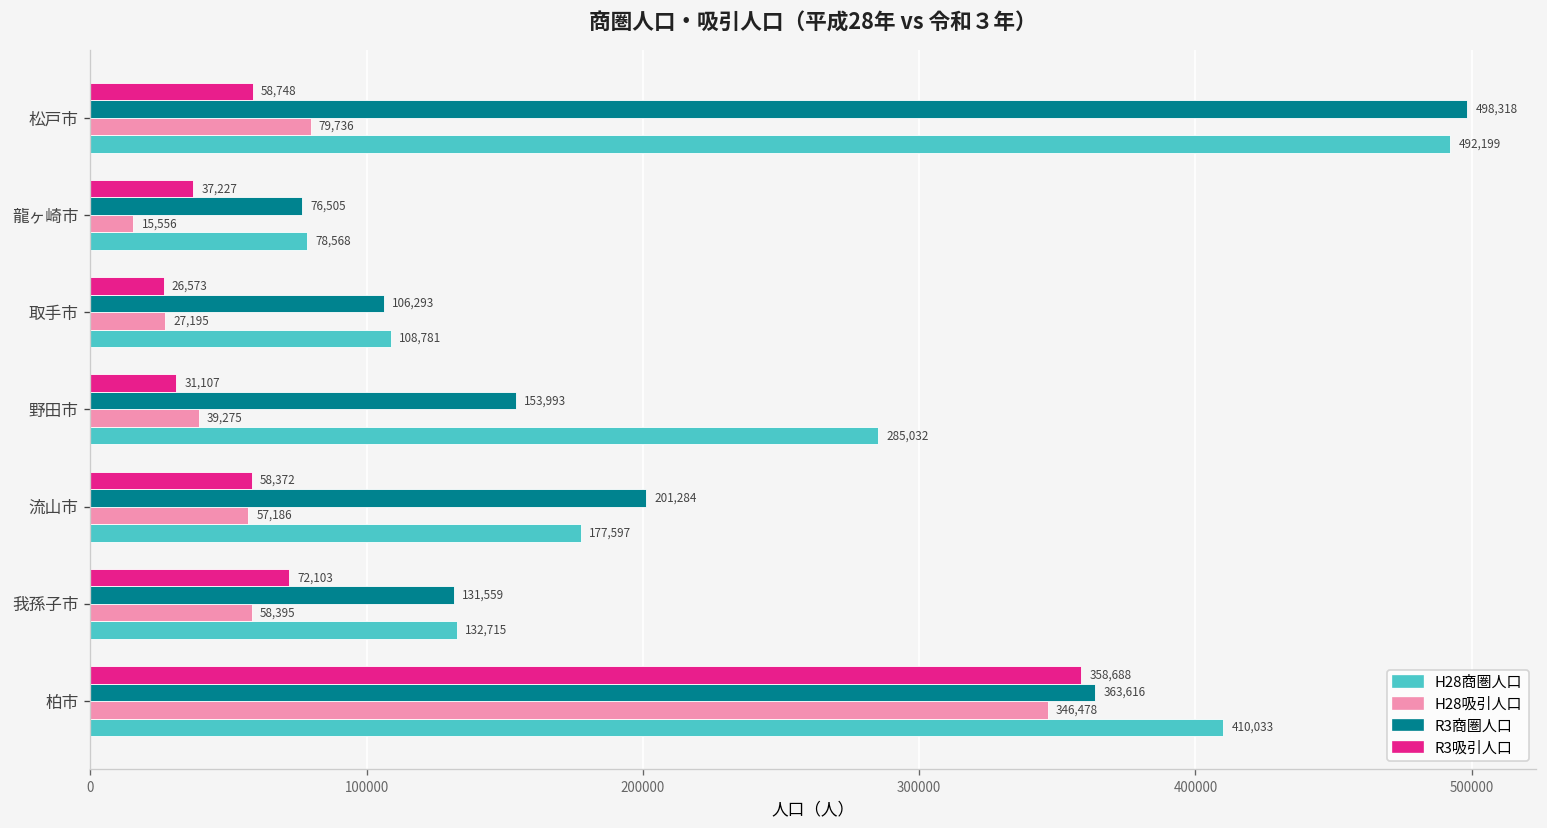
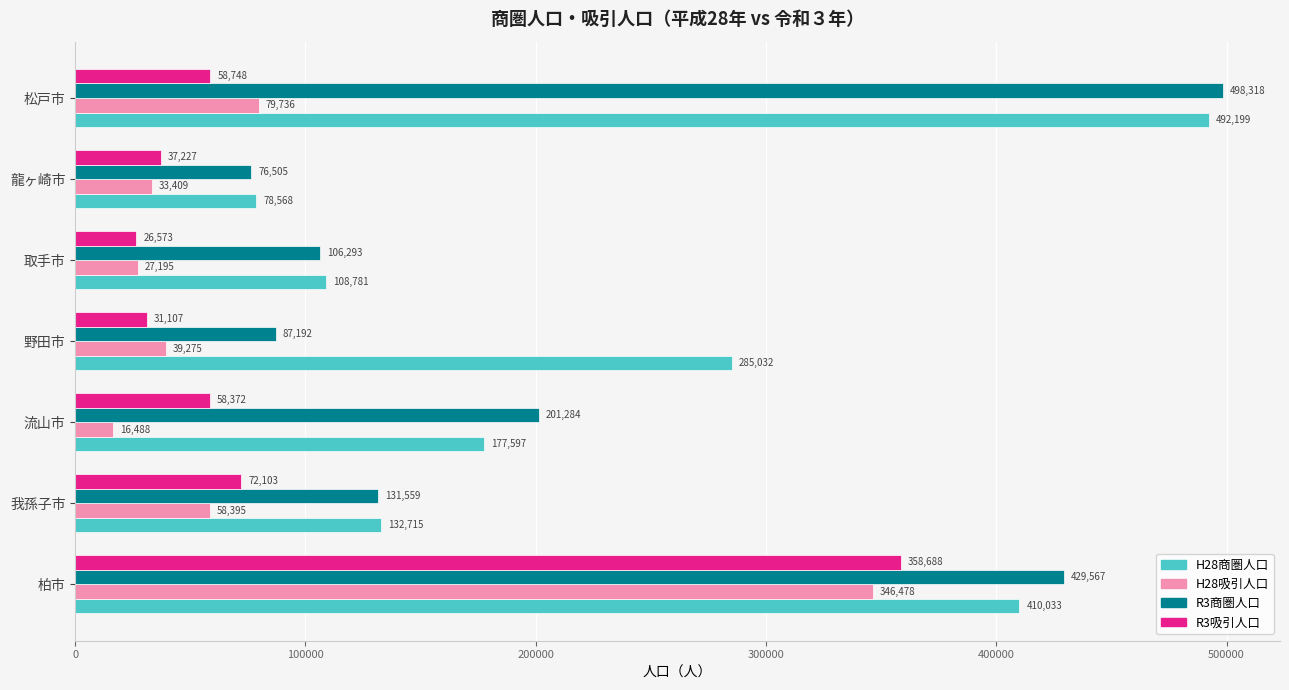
  {
    "H28商圏人口": {
      "松戸市": "492,199",
      "龍ヶ崎市": "78,568",
      "取手市": "108,781",
      "野田市": "285,032",
      "流山市": "177,597",
      "我孫子市": "132,715",
      "柏市": "410,033"
    },
    "H28吸引人口": {
      "松戸市": "79,736",
-     "龍ヶ崎市": "15,556",
+     "龍ヶ崎市": "33,409",
      "取手市": "27,195",
      "野田市": "39,275",
-     "流山市": "57,186",
+     "流山市": "16,488",
      "我孫子市": "58,395",
      "柏市": "346,478"
    },
    "R3商圏人口": {
      "松戸市": "498,318",
      "龍ヶ崎市": "76,505",
      "取手市": "106,293",
-     "野田市": "153,993",
+     "野田市": "87,192",
      "流山市": "201,284",
      "我孫子市": "131,559",
-     "柏市": "363,616"
+     "柏市": "429,567"
    },
    "R3吸引人口": {
      "松戸市": "58,748",
      "龍ヶ崎市": "37,227",
      "取手市": "26,573",
      "野田市": "31,107",
      "流山市": "58,372",
      "我孫子市": "72,103",
      "柏市": "358,688"
    }
  }
